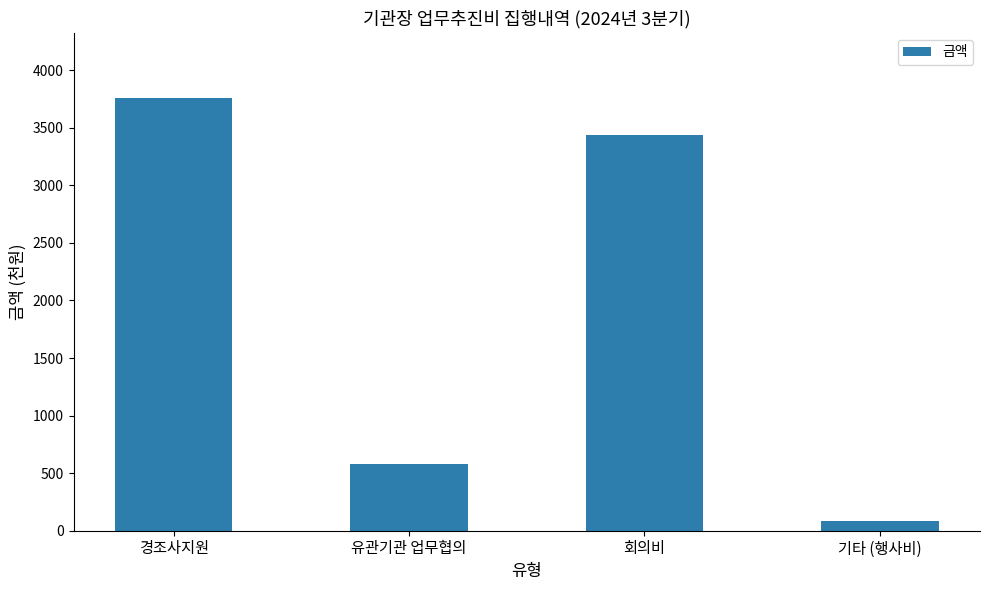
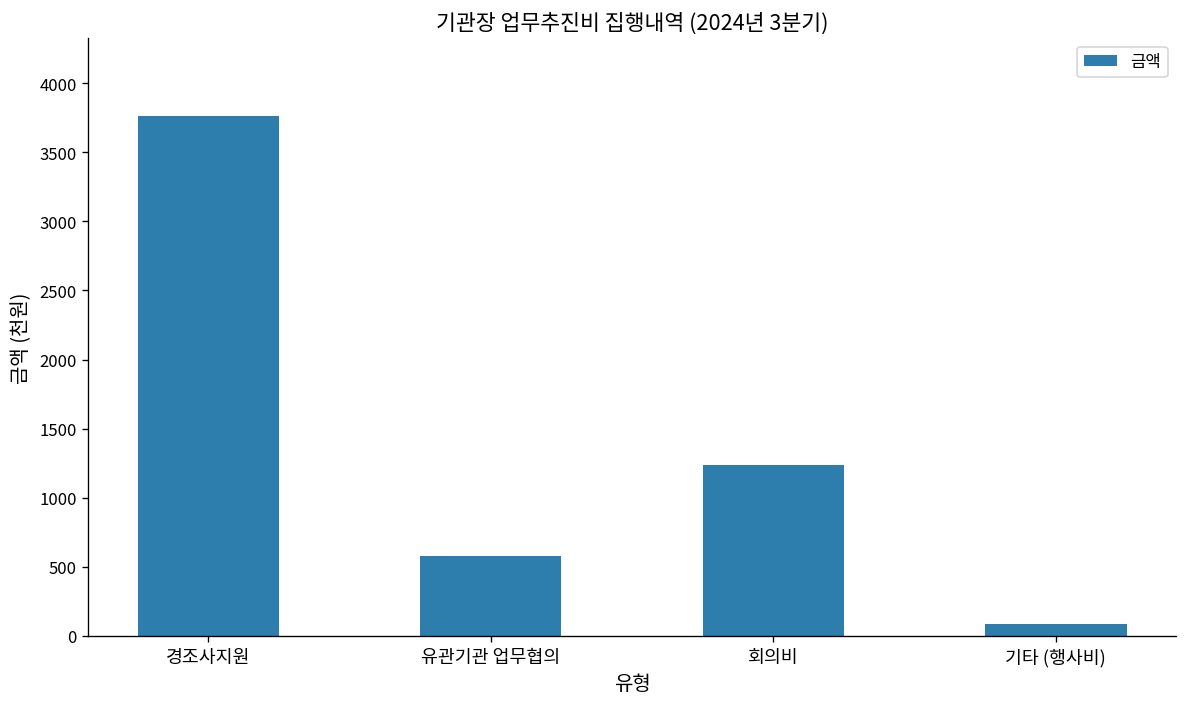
  {
    "경조사지원": 3760,
    "유관기관 업무협의": 580,
-   "회의비": 3440,
+   "회의비": 1240,
    "기타 (행사비)": 90
  }
